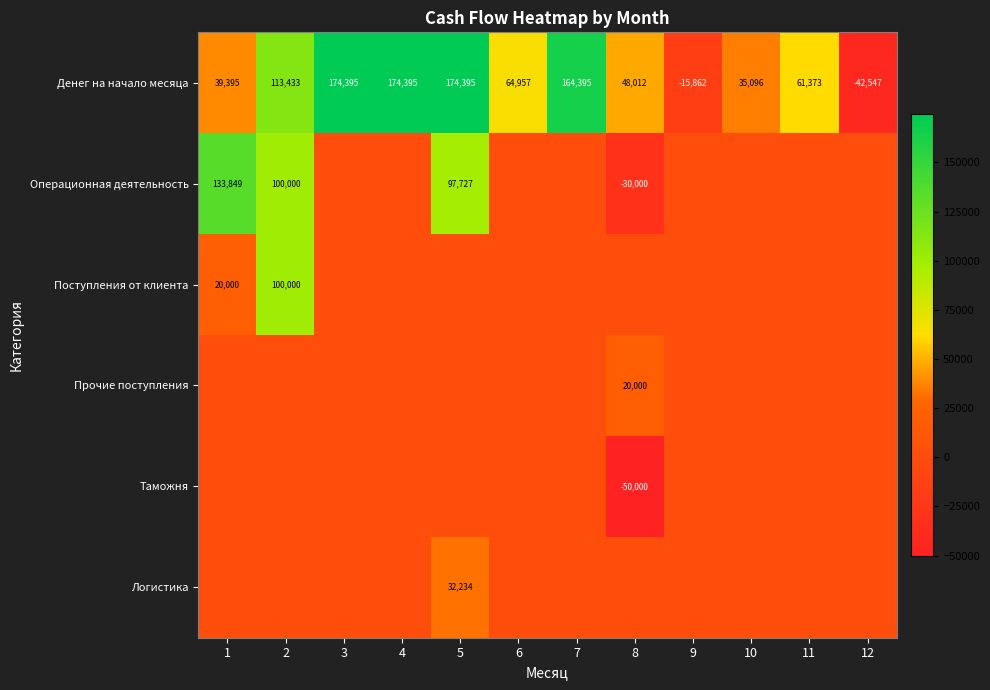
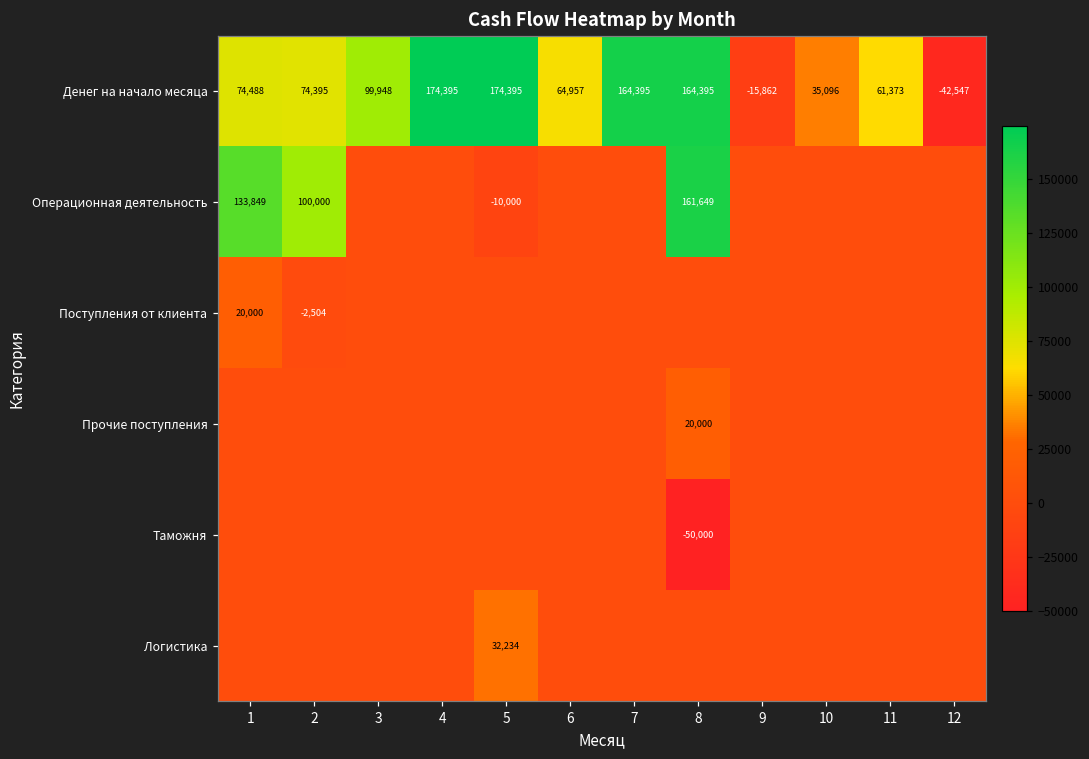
  {
    "Денег на начало месяца": {
-     "1": "39,395",
-     "2": "113,433",
-     "3": "174,395",
+     "1": "74,488",
+     "2": "74,395",
+     "3": "99,948",
      "4": "174,395",
      "5": "174,395",
      "6": "64,957",
      "7": "164,395",
-     "8": "48,012",
+     "8": "164,395",
      "9": "-15,862",
      "10": "35,096",
      "11": "61,373",
      "12": "-42,547"
    },
    "Операционная деятельность": {
      "1": "133,849",
      "2": "100,000",
-     "5": "97,727",
-     "8": "-30,000"
+     "5": "-10,000",
+     "8": "161,649"
    },
    "Поступления от клиента": {
      "1": "20,000",
-     "2": "100,000"
+     "2": "-2,504"
    },
    "Прочие поступления": {
      "8": "20,000"
    },
    "Таможня": {
      "8": "-50,000"
    },
    "Логистика": {
      "5": "32,234"
    }
  }
